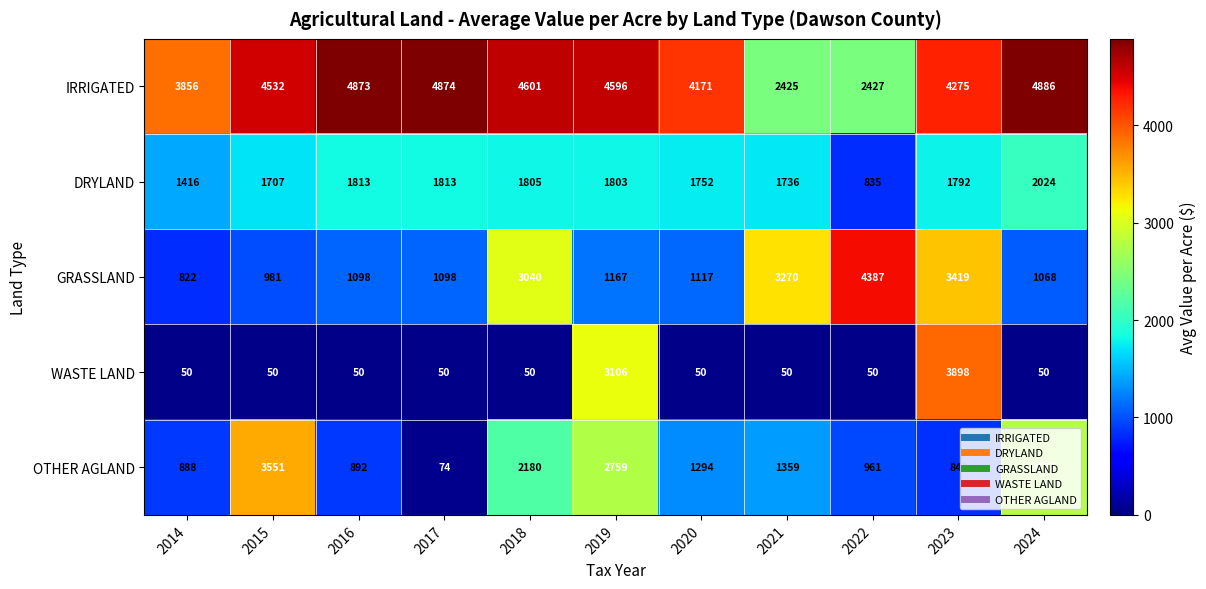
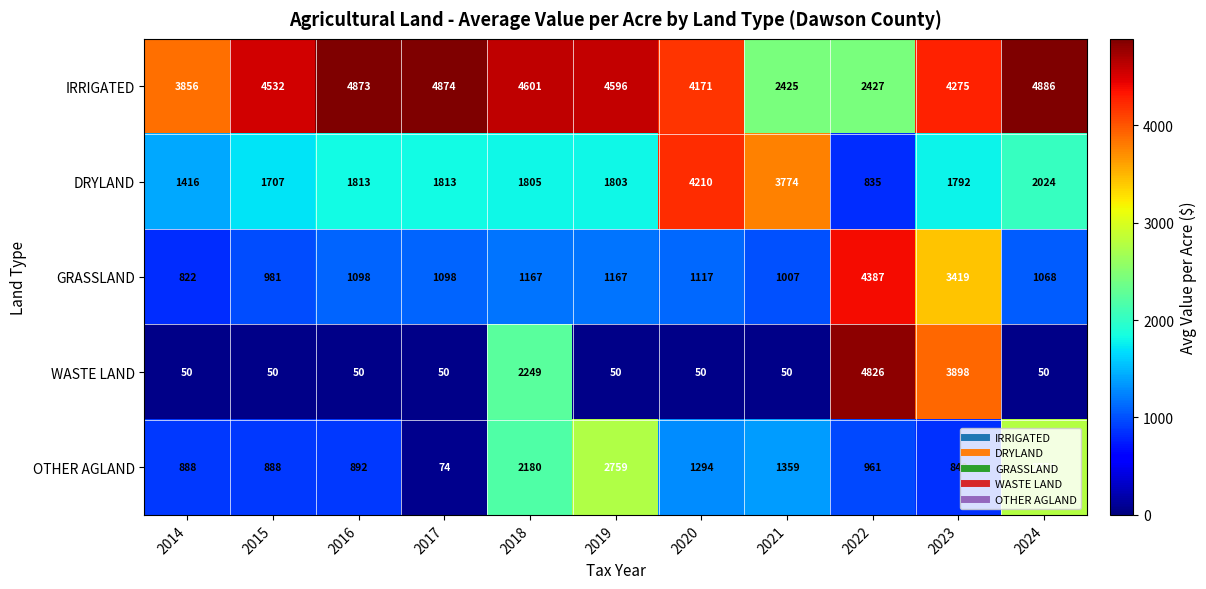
  {
    "IRRIGATED": {
      "2014": 3856,
      "2015": 4532,
      "2016": 4873,
      "2017": 4874,
      "2018": 4601,
      "2019": 4596,
      "2020": 4171,
      "2021": 2425,
      "2022": 2427,
      "2023": 4275,
      "2024": 4886
    },
    "DRYLAND": {
      "2014": 1416,
      "2015": 1707,
      "2016": 1813,
      "2017": 1813,
      "2018": 1805,
      "2019": 1803,
-     "2020": 1752,
-     "2021": 1736,
+     "2020": 4210,
+     "2021": 3774,
      "2022": 835,
      "2023": 1792,
      "2024": 2024
    },
    "GRASSLAND": {
      "2014": 822,
      "2015": 981,
      "2016": 1098,
      "2017": 1098,
-     "2018": 3040,
+     "2018": 1167,
      "2019": 1167,
      "2020": 1117,
-     "2021": 3270,
+     "2021": 1007,
      "2022": 4387,
      "2023": 3419,
      "2024": 1068
    },
    "WASTE LAND": {
      "2014": 50,
      "2015": 50,
      "2016": 50,
      "2017": 50,
-     "2018": 50,
-     "2019": 3106,
+     "2018": 2249,
+     "2019": 50,
      "2020": 50,
      "2021": 50,
-     "2022": 50,
+     "2022": 4826,
      "2023": 3898,
      "2024": 50
    },
    "OTHER AGLAND": {
      "2014": 888,
-     "2015": 3551,
+     "2015": 888,
      "2016": 892,
      "2017": 74,
      "2018": 2180,
      "2019": 2759,
      "2020": 1294,
      "2021": 1359,
      "2022": 961
    }
  }
